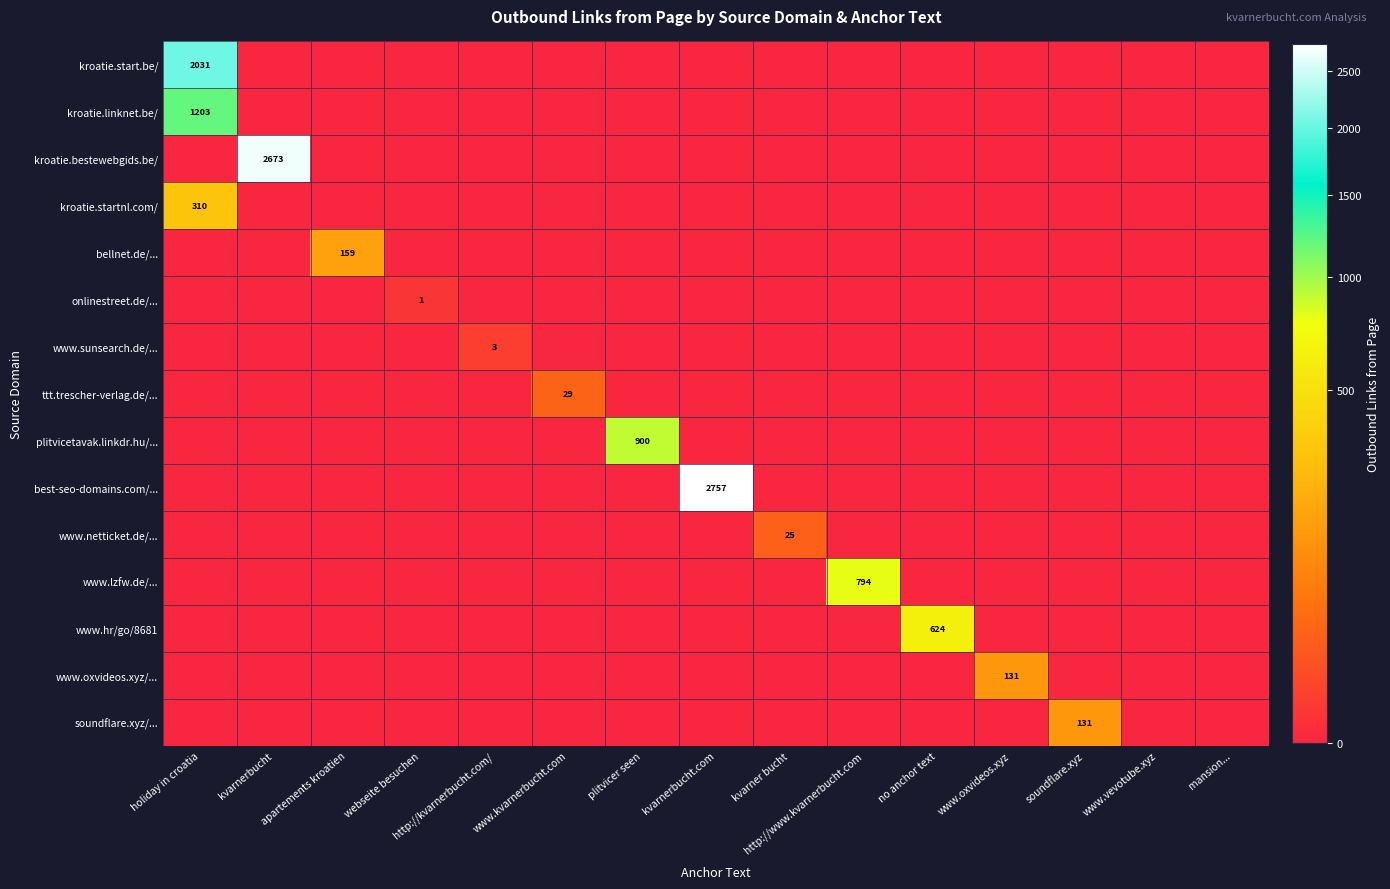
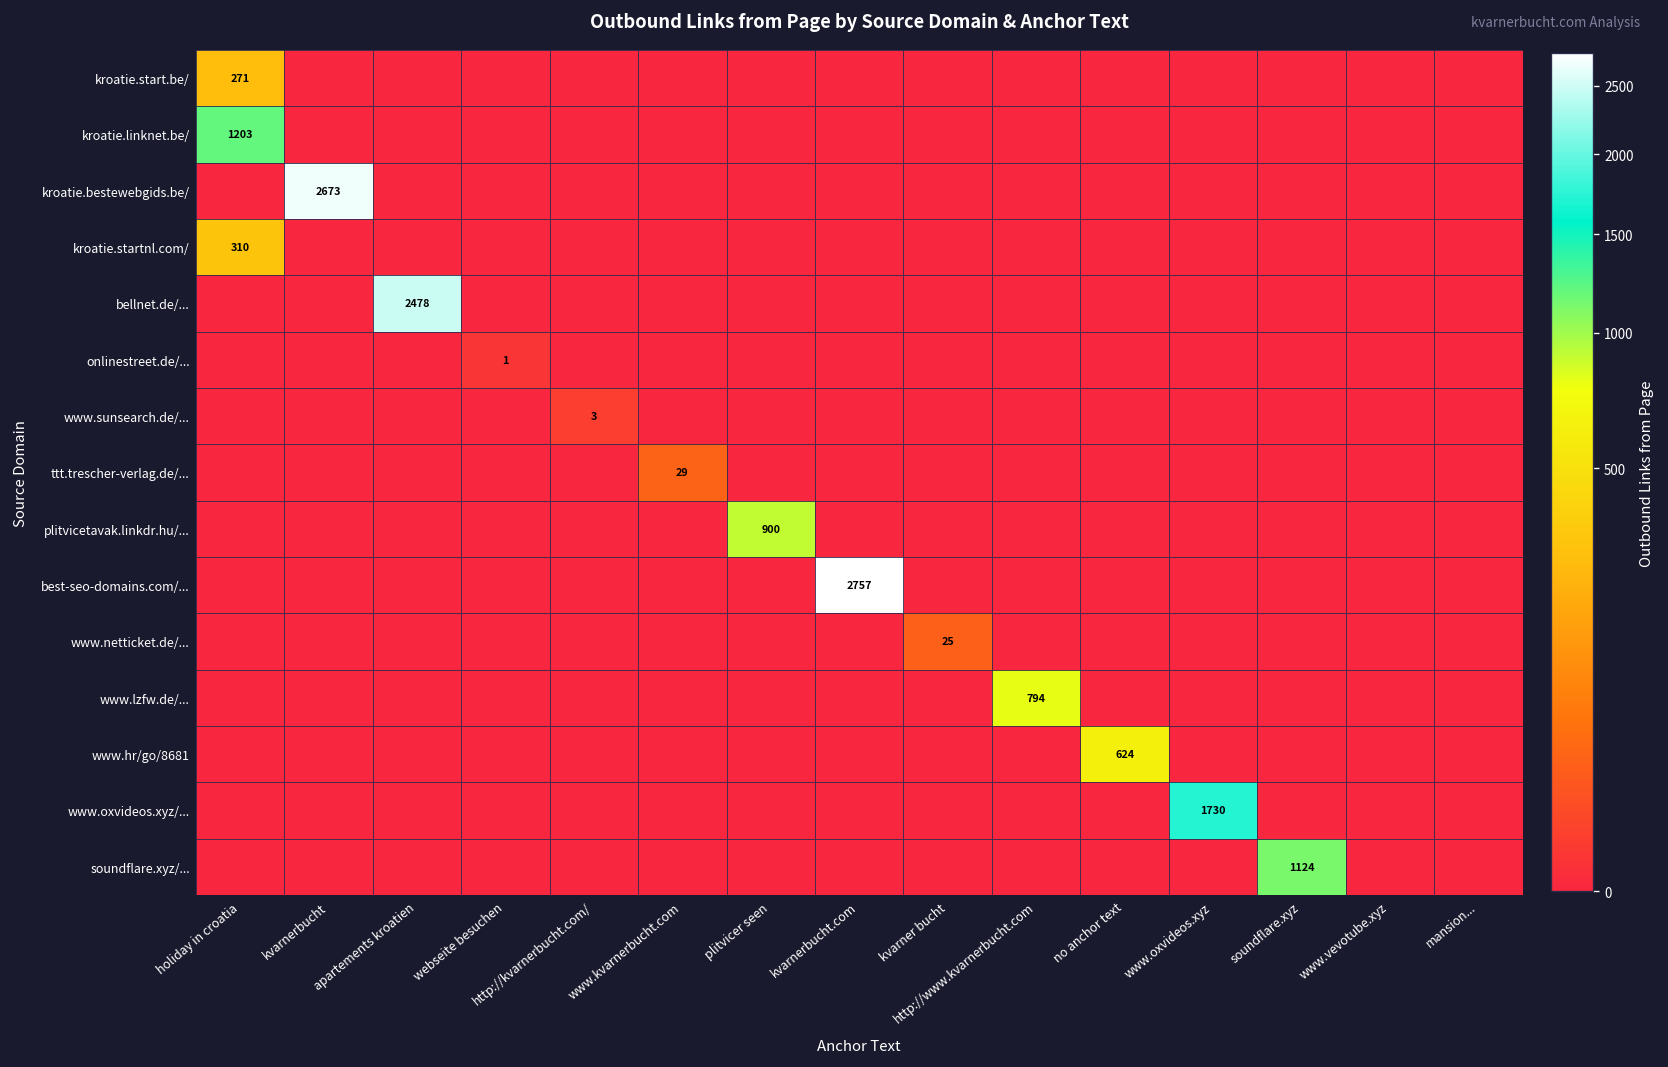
  {
    "kroatie.start.be/": {
-     "holiday in croatia": 2031
+     "holiday in croatia": 271
    },
    "kroatie.linknet.be/": {
      "holiday in croatia": 1203
    },
    "kroatie.bestewebgids.be/": {
      "kvarnerbucht": 2673
    },
    "kroatie.startnl.com/": {
      "holiday in croatia": 310
    },
    "bellnet.de/...": {
-     "apartements kroatien": 159
+     "apartements kroatien": 2478
    },
    "onlinestreet.de/...": {
      "webseite besuchen": 1
    },
    "www.sunsearch.de/...": {
      "http://kvarnerbucht.com/": 3
    },
    "ttt.trescher-verlag.de/...": {
      "www.kvarnerbucht.com": 29
    },
    "plitvicetavak.linkdr.hu/...": {
      "plitvicer seen": 900
    },
    "best-seo-domains.com/...": {
      "kvarnerbucht.com": 2757
    },
    "www.netticket.de/...": {
      "kvarner bucht": 25
    },
    "www.lzfw.de/...": {
      "http://www.kvarnerbucht.com": 794
    },
    "www.hr/go/8681": {
      "no anchor text": 624
    },
    "www.oxvideos.xyz/...": {
-     "www.oxvideos.xyz": 131
+     "www.oxvideos.xyz": 1730
    },
    "soundflare.xyz/...": {
-     "soundflare.xyz": 131
+     "soundflare.xyz": 1124
    }
  }
